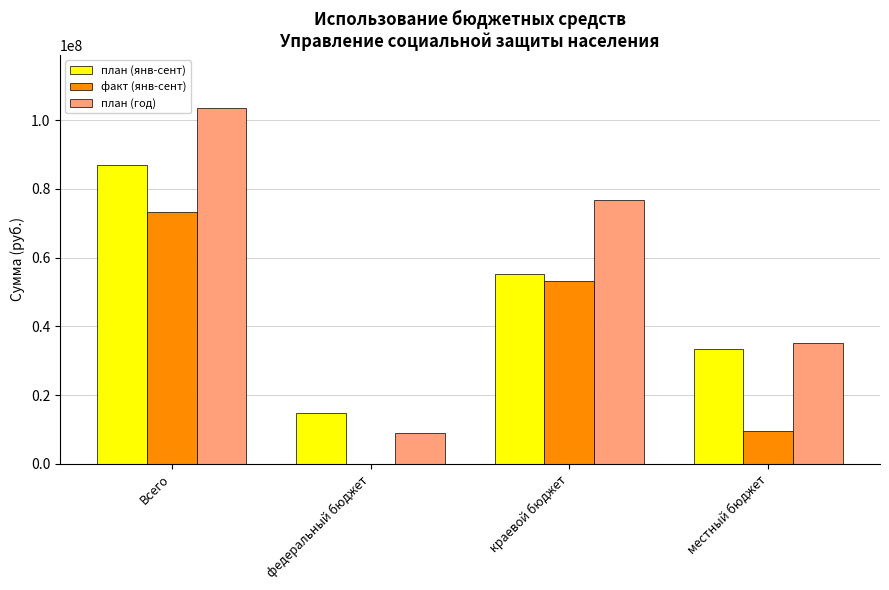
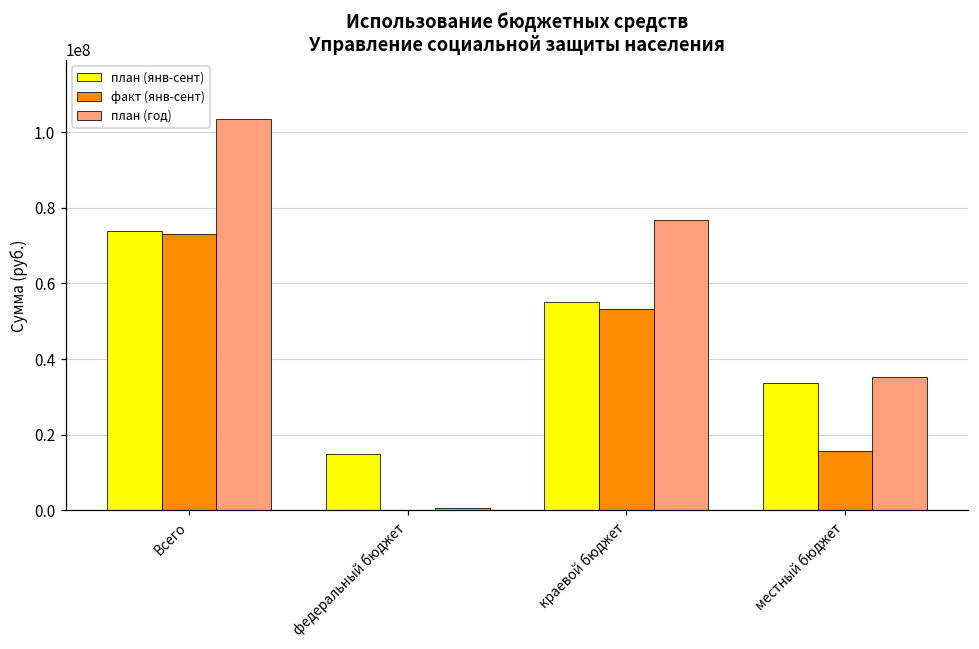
  {
    "план (янв-сент)": {
-     "Всего": 87000000,
+     "Всего": 74000000,
      "федеральный бюджет": 15000000,
      "краевой бюджет": 55000000,
      "местный бюджет": 34000000
    },
    "факт (янв-сент)": {
      "Всего": 73000000,
      "федеральный бюджет": 0,
      "краевой бюджет": 53000000,
-     "местный бюджет": 10000000
+     "местный бюджет": 16000000
    },
    "план (год)": {
      "Всего": 103000000,
-     "федеральный бюджет": 9000000,
+     "федеральный бюджет": 1000000,
      "краевой бюджет": 77000000,
      "местный бюджет": 35000000
    }
  }
